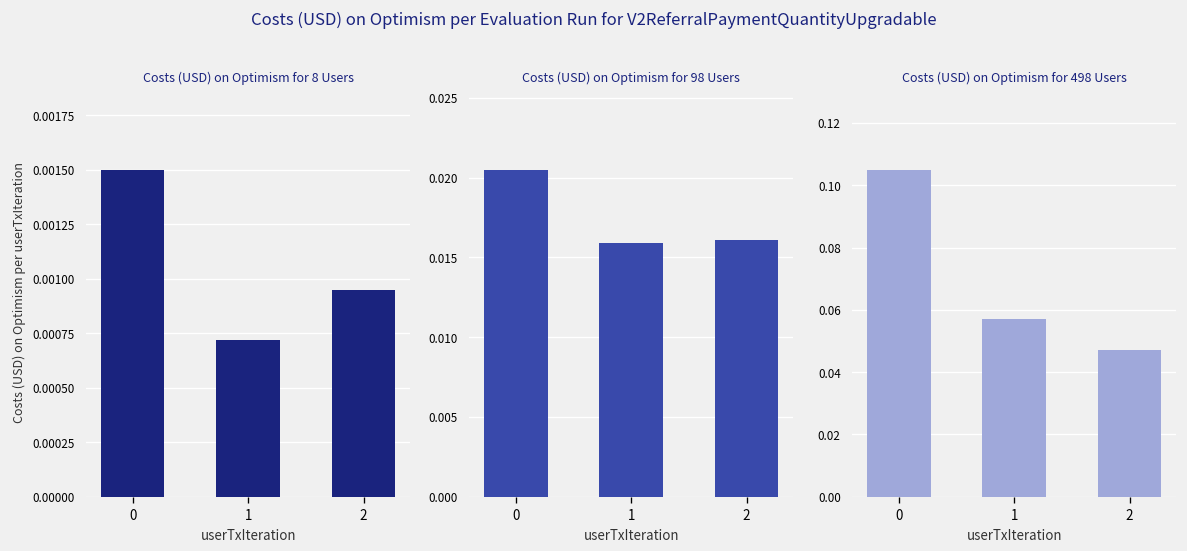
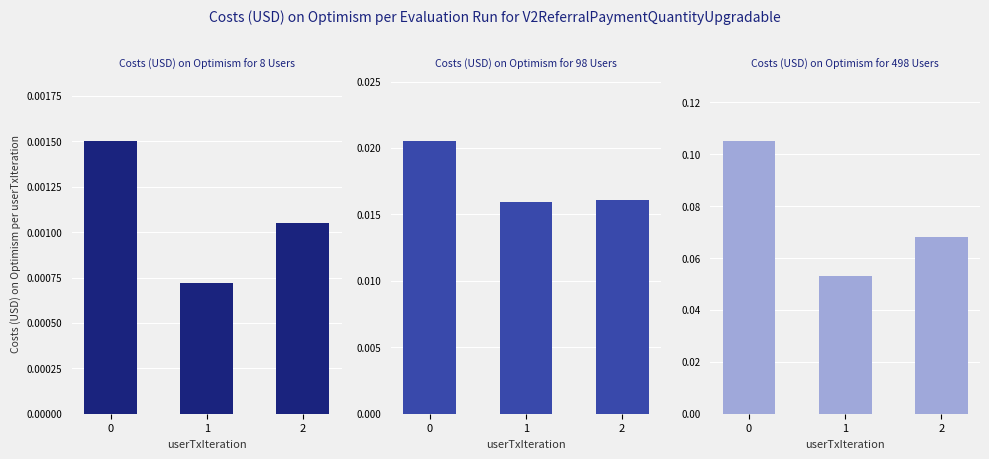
  {
    "Costs (USD) on Optimism for 8 Users": {
      "0": 0.00150,
      "1": 0.00072,
-     "2": 0.00095
+     "2": 0.00105
    },
    "Costs (USD) on Optimism for 98 Users": {
      "0": 0.0205,
      "1": 0.0159,
      "2": 0.0161
    },
    "Costs (USD) on Optimism for 498 Users": {
      "0": 0.105,
-     "1": 0.057,
-     "2": 0.047
+     "1": 0.053,
+     "2": 0.068
    }
  }
